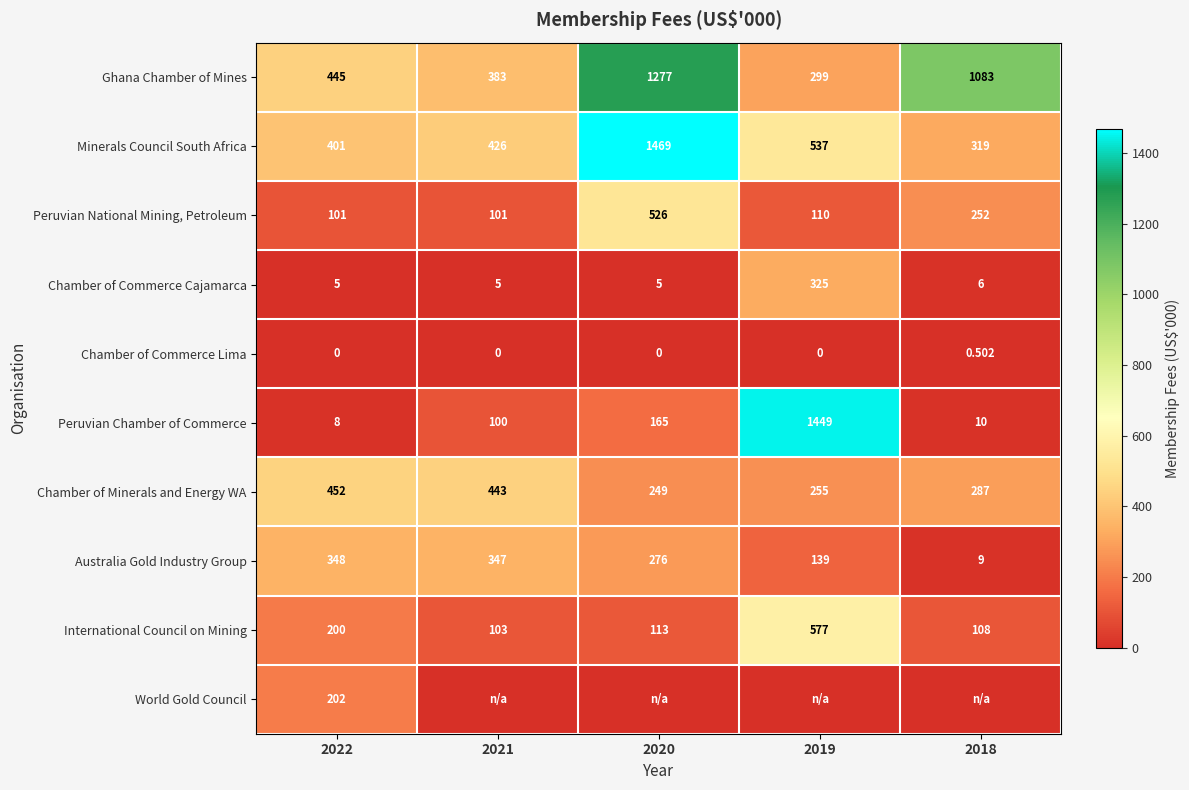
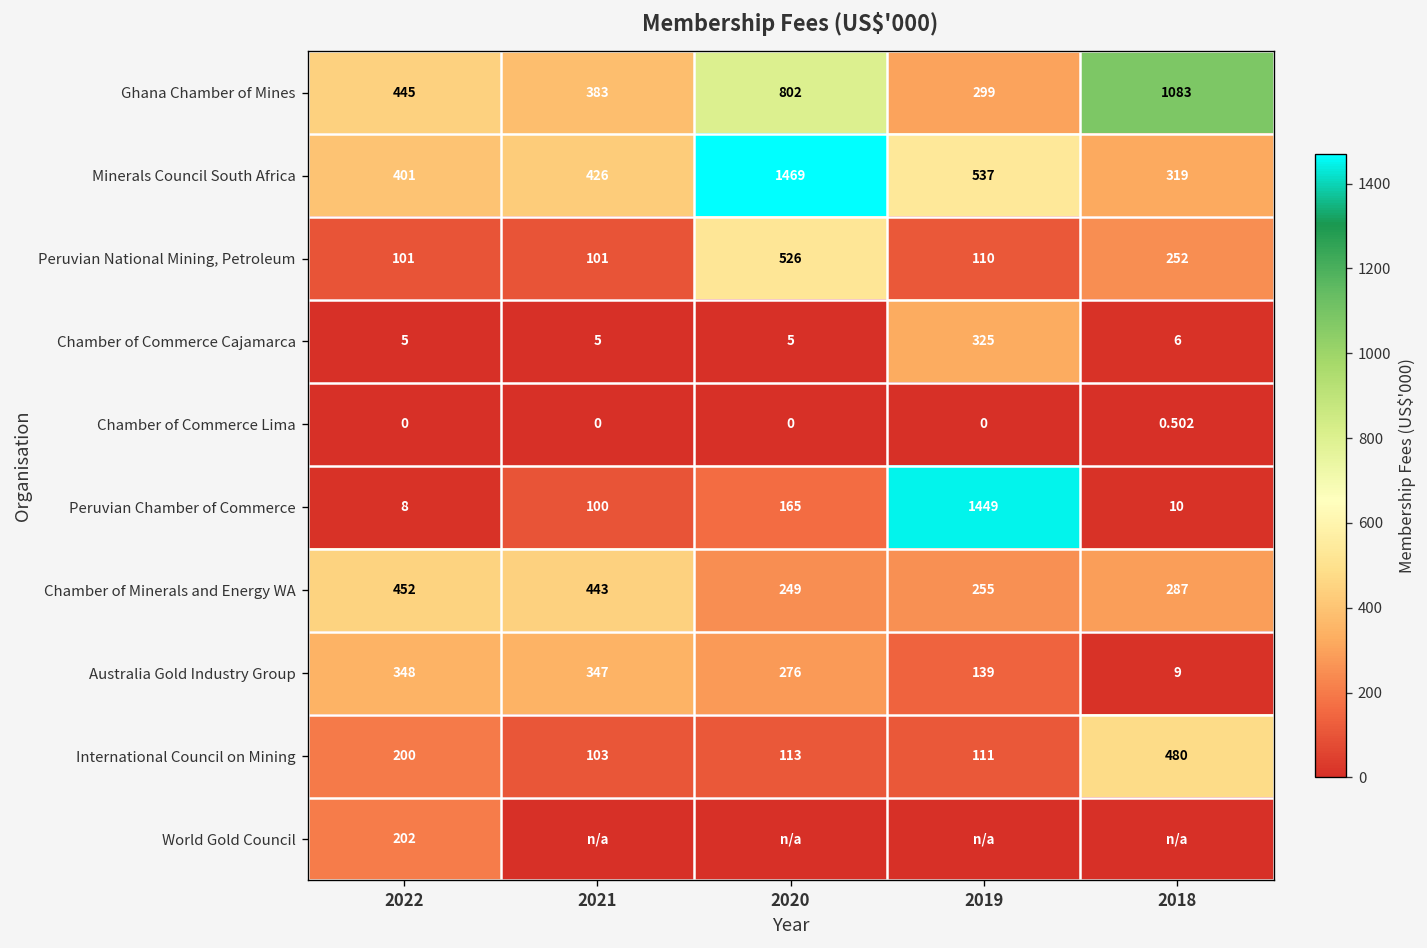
  {
    "Ghana Chamber of Mines": {
      "2022": 445,
      "2021": 383,
-     "2020": 1277,
+     "2020": 802,
      "2019": 299,
      "2018": 1083
    },
    "Minerals Council South Africa": {
      "2022": 401,
      "2021": 426,
      "2020": 1469,
      "2019": 537,
      "2018": 319
    },
    "Peruvian National Mining, Petroleum": {
      "2022": 101,
      "2021": 101,
      "2020": 526,
      "2019": 110,
      "2018": 252
    },
    "Chamber of Commerce Cajamarca": {
      "2022": 5,
      "2021": 5,
      "2020": 5,
      "2019": 325,
      "2018": 6
    },
    "Chamber of Commerce Lima": {
      "2022": 0,
      "2021": 0,
      "2020": 0,
      "2019": 0,
      "2018": 0.502
    },
    "Peruvian Chamber of Commerce": {
      "2022": 8,
      "2021": 100,
      "2020": 165,
      "2019": 1449,
      "2018": 10
    },
    "Chamber of Minerals and Energy WA": {
      "2022": 452,
      "2021": 443,
      "2020": 249,
      "2019": 255,
      "2018": 287
    },
    "Australia Gold Industry Group": {
      "2022": 348,
      "2021": 347,
      "2020": 276,
      "2019": 139,
      "2018": 9
    },
    "International Council on Mining": {
      "2022": 200,
      "2021": 103,
      "2020": 113,
-     "2019": 577,
-     "2018": 108
+     "2019": 111,
+     "2018": 480
    },
    "World Gold Council": {
      "2022": 202
    }
  }
